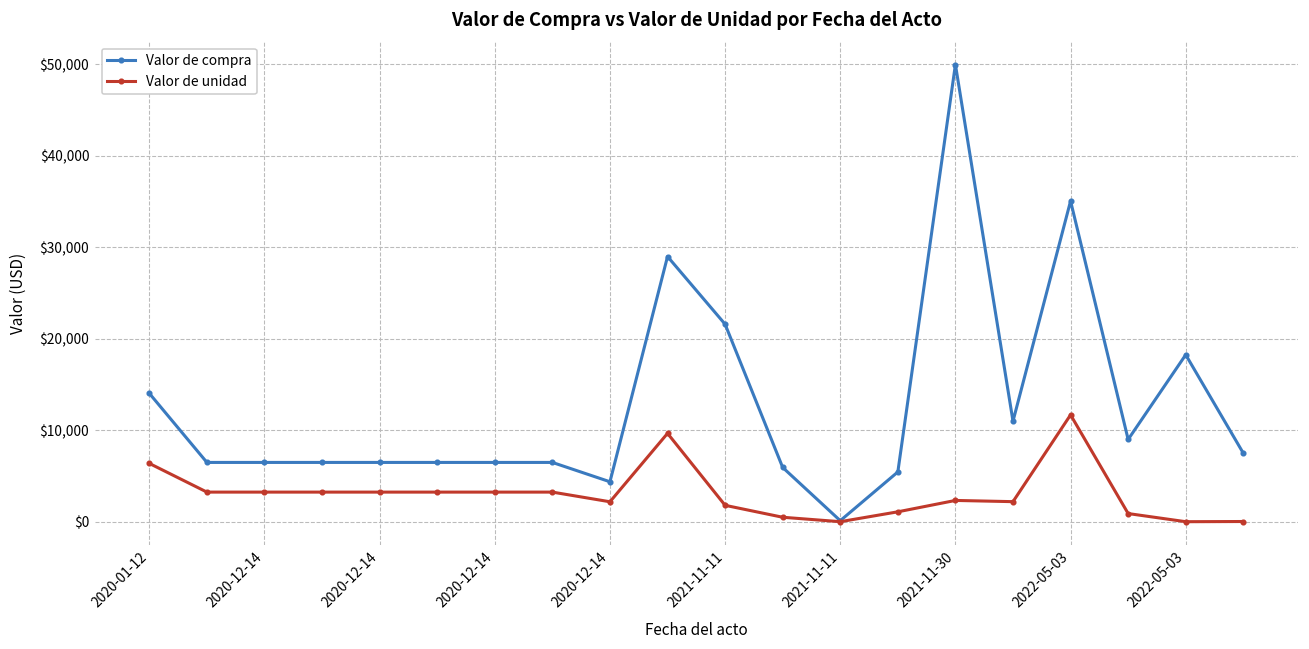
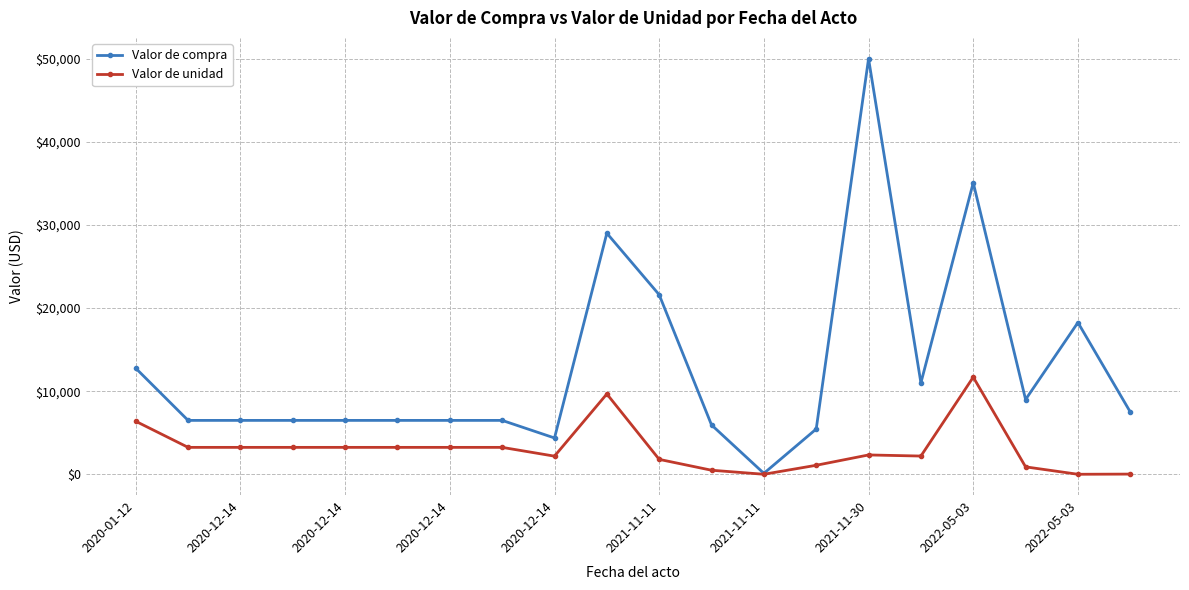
  {
    "Valor de compra": {
-     "2020-01-12": "$14,000",
+     "2020-01-12": "$13,000",
      "2021-11-30": "$50,000"
    },
    "Valor de unidad": {
      "2020-01-12": "$6,000",
      "2021-11-30": "$2,000"
    }
  }
